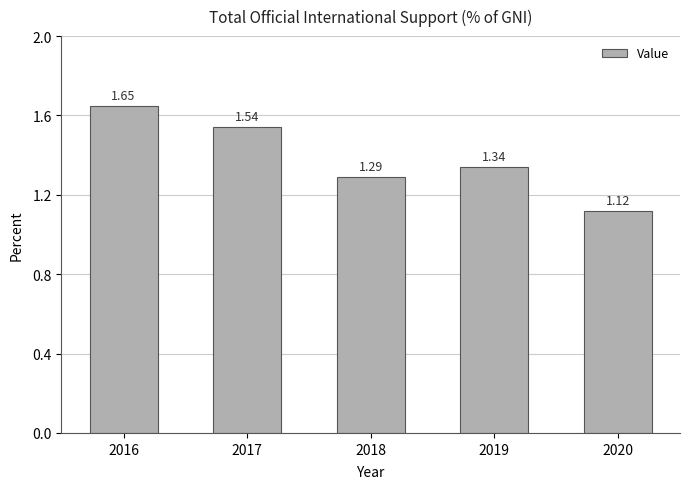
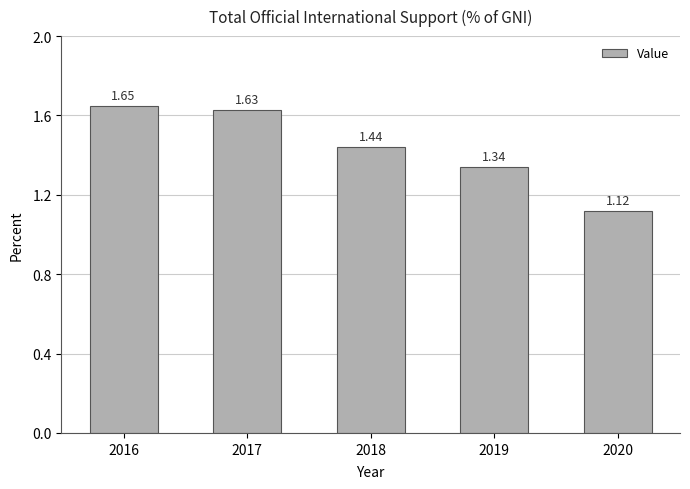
  {
    "2016": 1.65,
-   "2017": 1.54,
-   "2018": 1.29,
+   "2017": 1.63,
+   "2018": 1.44,
    "2019": 1.34,
    "2020": 1.12
  }
